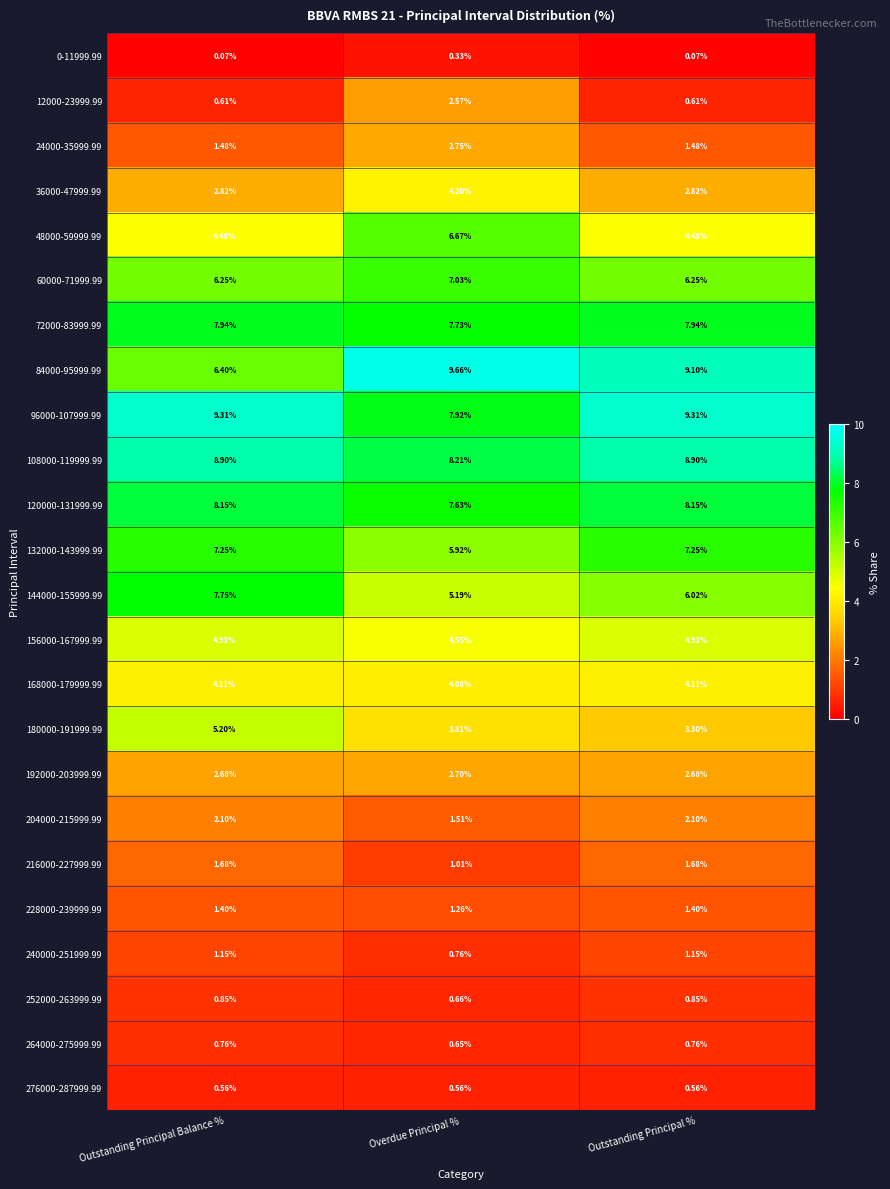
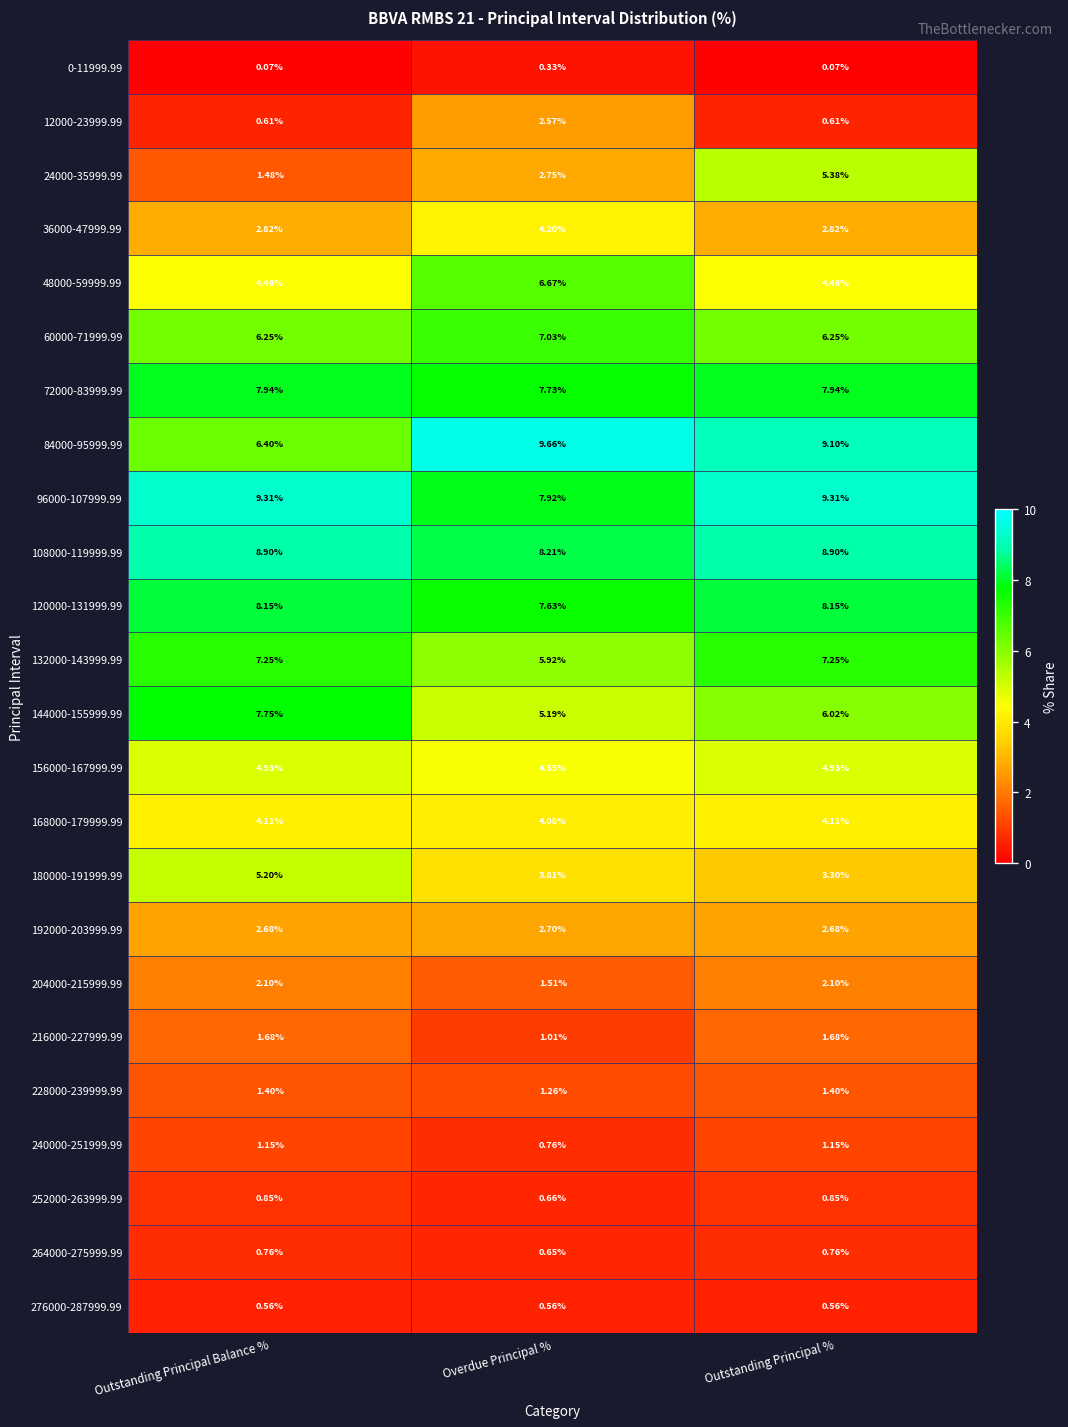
  {
    "0-11999.99": {
      "Outstanding Principal Balance %": "0.07%",
      "Overdue Principal %": "0.33%",
      "Outstanding Principal %": "0.07%"
    },
    "12000-23999.99": {
      "Outstanding Principal Balance %": "0.61%",
      "Overdue Principal %": "2.57%",
      "Outstanding Principal %": "0.61%"
    },
    "24000-35999.99": {
      "Outstanding Principal Balance %": "1.48%",
      "Overdue Principal %": "2.75%",
-     "Outstanding Principal %": "1.48%"
+     "Outstanding Principal %": "5.38%"
    },
    "36000-47999.99": {
      "Outstanding Principal Balance %": "2.82%",
      "Overdue Principal %": "4.20%",
      "Outstanding Principal %": "2.82%"
    },
    "48000-59999.99": {
      "Outstanding Principal Balance %": "4.48%",
      "Overdue Principal %": "6.67%",
      "Outstanding Principal %": "4.48%"
    },
    "60000-71999.99": {
      "Outstanding Principal Balance %": "6.25%",
      "Overdue Principal %": "7.03%",
      "Outstanding Principal %": "6.25%"
    },
    "72000-83999.99": {
      "Outstanding Principal Balance %": "7.94%",
      "Overdue Principal %": "7.73%",
      "Outstanding Principal %": "7.94%"
    },
    "84000-95999.99": {
      "Outstanding Principal Balance %": "6.40%",
      "Overdue Principal %": "9.66%",
      "Outstanding Principal %": "9.10%"
    },
    "96000-107999.99": {
      "Outstanding Principal Balance %": "9.31%",
      "Overdue Principal %": "7.92%",
      "Outstanding Principal %": "9.31%"
    },
    "108000-119999.99": {
      "Outstanding Principal Balance %": "8.90%",
      "Overdue Principal %": "8.21%",
      "Outstanding Principal %": "8.90%"
    },
    "120000-131999.99": {
      "Outstanding Principal Balance %": "8.15%",
      "Overdue Principal %": "7.63%",
      "Outstanding Principal %": "8.15%"
    },
    "132000-143999.99": {
      "Outstanding Principal Balance %": "7.25%",
      "Overdue Principal %": "5.92%",
      "Outstanding Principal %": "7.25%"
    },
    "144000-155999.99": {
      "Outstanding Principal Balance %": "7.75%",
      "Overdue Principal %": "5.19%",
      "Outstanding Principal %": "6.02%"
    },
    "156000-167999.99": {
      "Outstanding Principal Balance %": "4.93%",
      "Overdue Principal %": "4.55%",
      "Outstanding Principal %": "4.93%"
    },
    "168000-179999.99": {
      "Outstanding Principal Balance %": "4.11%",
      "Overdue Principal %": "4.08%",
      "Outstanding Principal %": "4.11%"
    },
    "180000-191999.99": {
      "Outstanding Principal Balance %": "5.20%",
      "Overdue Principal %": "3.81%",
      "Outstanding Principal %": "3.30%"
    },
    "192000-203999.99": {
      "Outstanding Principal Balance %": "2.68%",
      "Overdue Principal %": "2.70%",
      "Outstanding Principal %": "2.68%"
    },
    "204000-215999.99": {
      "Outstanding Principal Balance %": "2.10%",
      "Overdue Principal %": "1.51%",
      "Outstanding Principal %": "2.10%"
    },
    "216000-227999.99": {
      "Outstanding Principal Balance %": "1.68%",
      "Overdue Principal %": "1.01%",
      "Outstanding Principal %": "1.68%"
    },
    "228000-239999.99": {
      "Outstanding Principal Balance %": "1.40%",
      "Overdue Principal %": "1.26%",
      "Outstanding Principal %": "1.40%"
    },
    "240000-251999.99": {
      "Outstanding Principal Balance %": "1.15%",
      "Overdue Principal %": "0.76%",
      "Outstanding Principal %": "1.15%"
    },
    "252000-263999.99": {
      "Outstanding Principal Balance %": "0.85%",
      "Overdue Principal %": "0.66%",
      "Outstanding Principal %": "0.85%"
    },
    "264000-275999.99": {
      "Outstanding Principal Balance %": "0.76%",
      "Overdue Principal %": "0.65%",
      "Outstanding Principal %": "0.76%"
    },
    "276000-287999.99": {
      "Outstanding Principal Balance %": "0.56%",
      "Overdue Principal %": "0.56%",
      "Outstanding Principal %": "0.56%"
    }
  }
